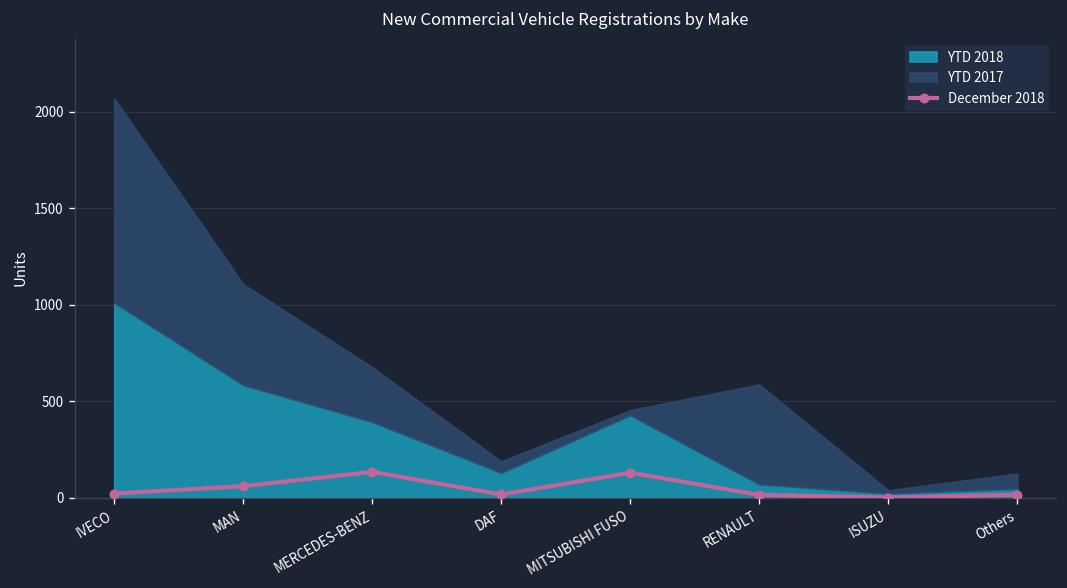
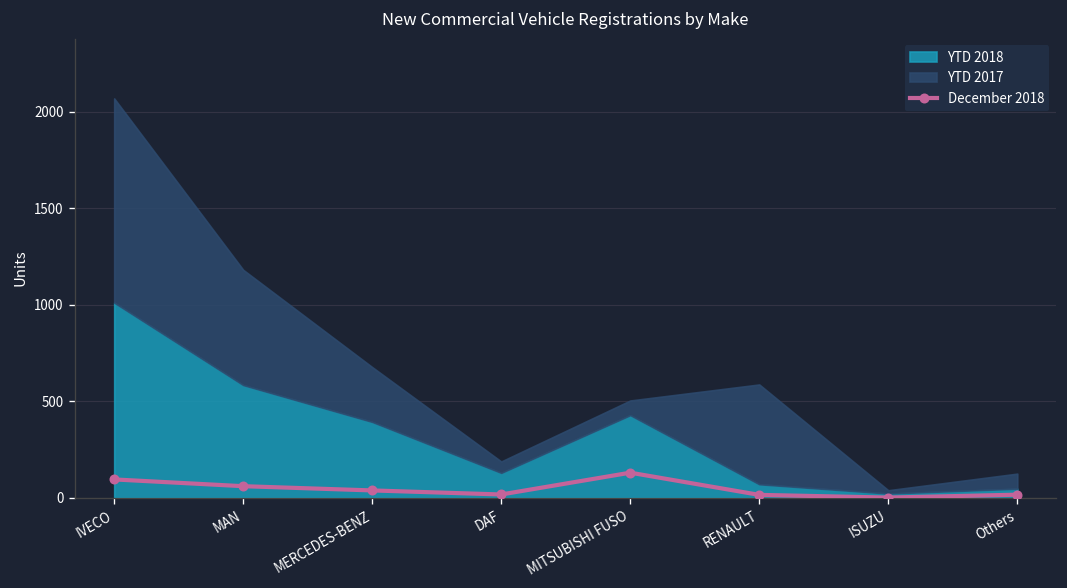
  {
    "December 2018": {
-     "IVECO": 20,
+     "IVECO": 100,
      "MAN": 60,
-     "MERCEDES-BENZ": 130,
+     "MERCEDES-BENZ": 40,
      "DAF": 20,
      "MITSUBISHI FUSO": 130,
      "RENAULT": 20,
      "ISUZU": 0,
      "Others": 20
    },
    "YTD 2018": {
      "IVECO": 1010,
      "MAN": 580,
      "MERCEDES-BENZ": 390,
      "DAF": 130,
      "MITSUBISHI FUSO": 430,
      "RENAULT": 70,
      "ISUZU": 20,
      "Others": 50
    },
    "YTD 2017": {
      "IVECO": 1060,
-     "MAN": 520,
+     "MAN": 600,
      "MERCEDES-BENZ": 280,
      "DAF": 60,
-     "MITSUBISHI FUSO": 30,
+     "MITSUBISHI FUSO": 80,
      "RENAULT": 520,
      "ISUZU": 20,
      "Others": 80
    }
  }
